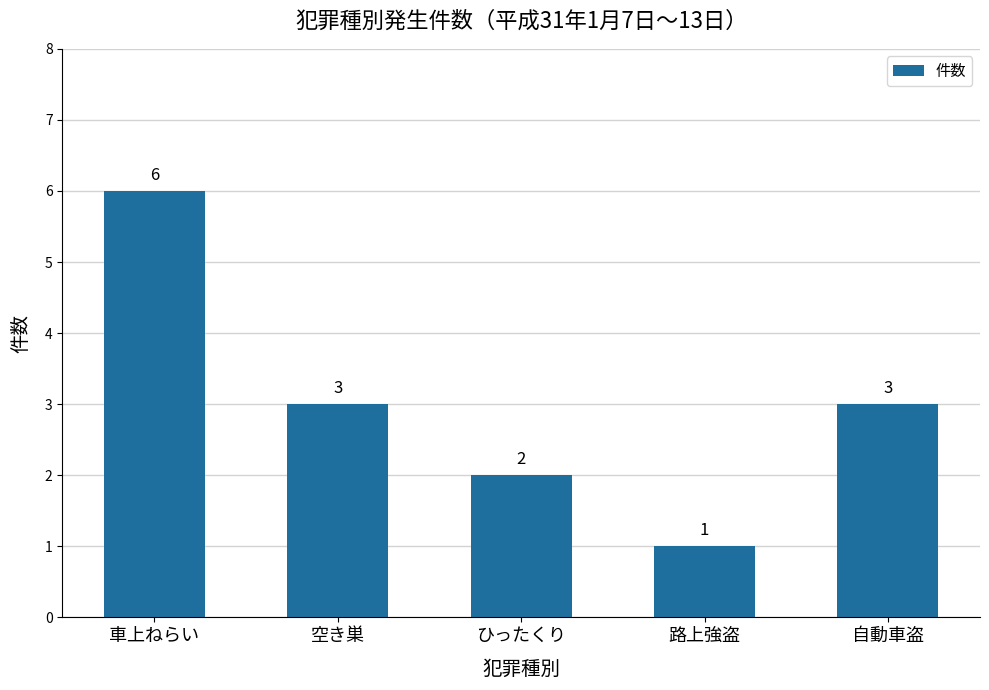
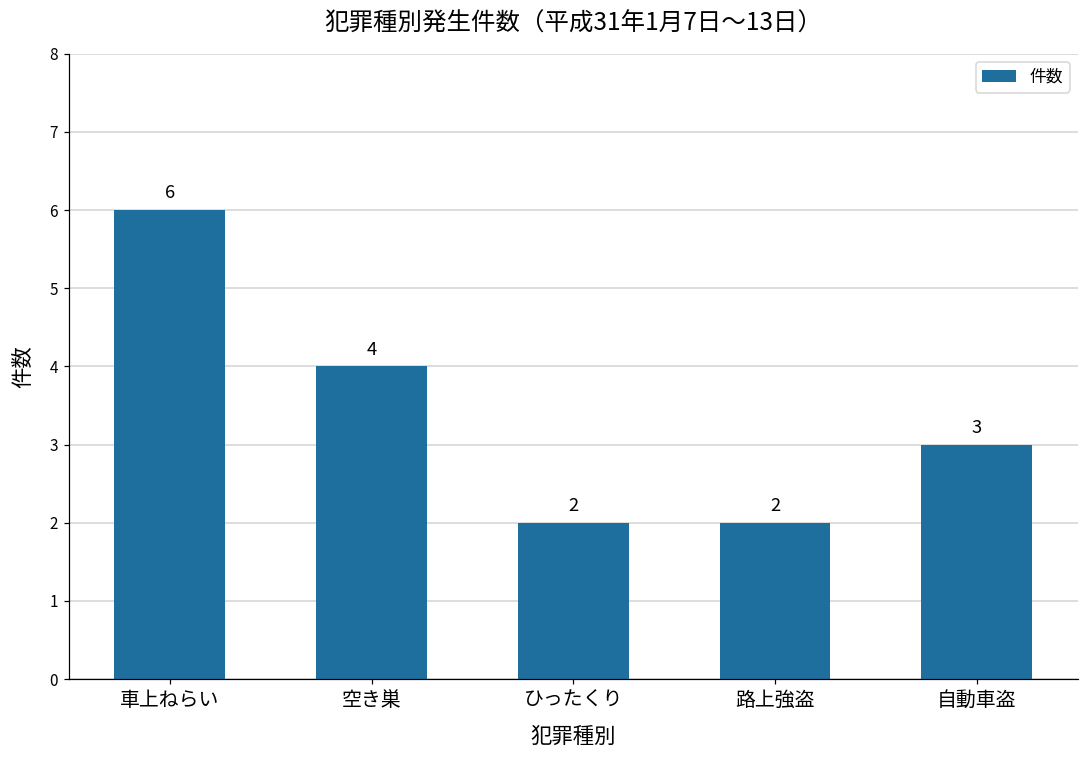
  {
    "車上ねらい": 6,
-   "空き巣": 3,
+   "空き巣": 4,
    "ひったくり": 2,
-   "路上強盗": 1,
+   "路上強盗": 2,
    "自動車盗": 3
  }
